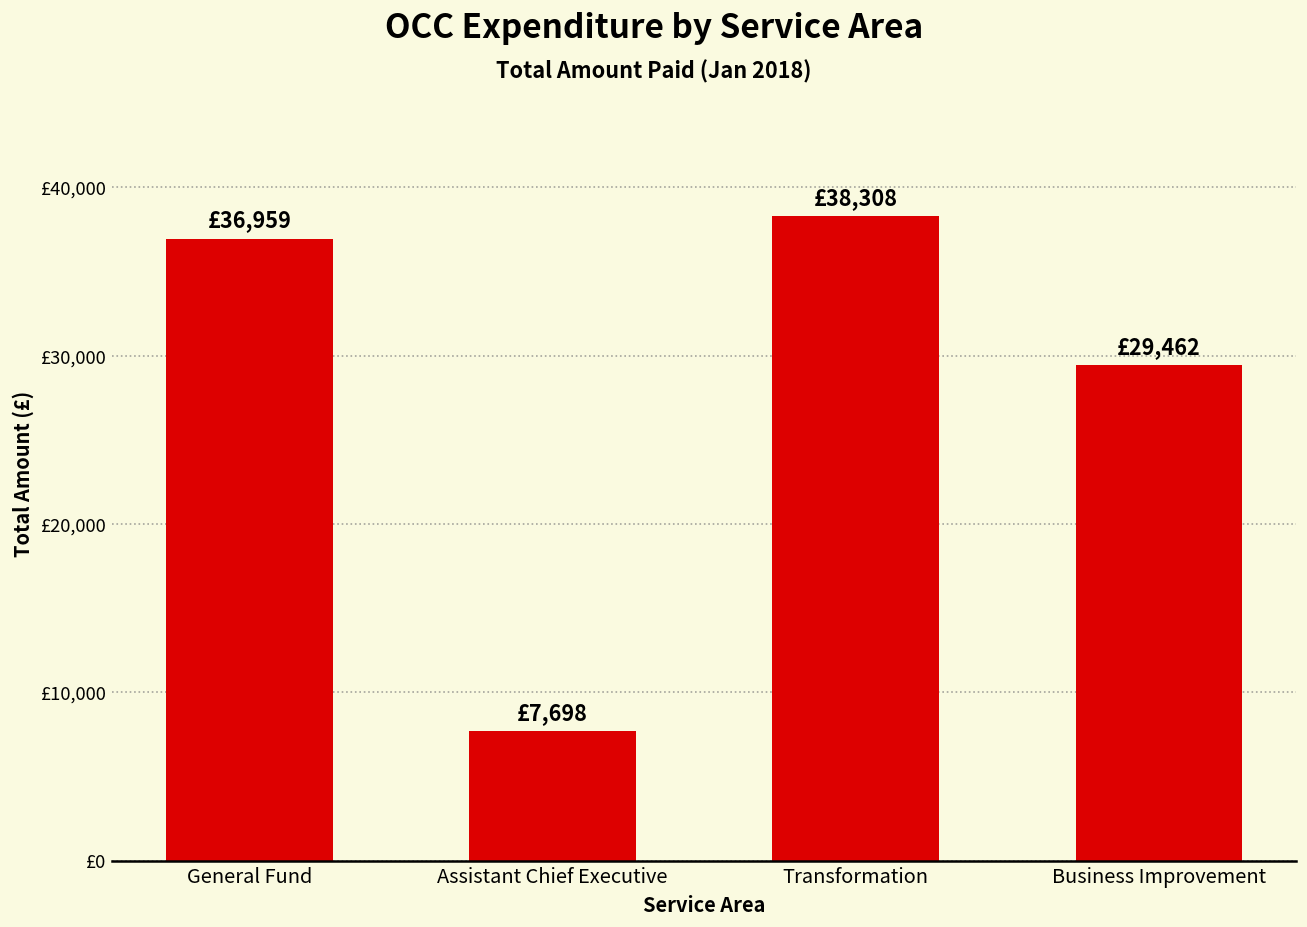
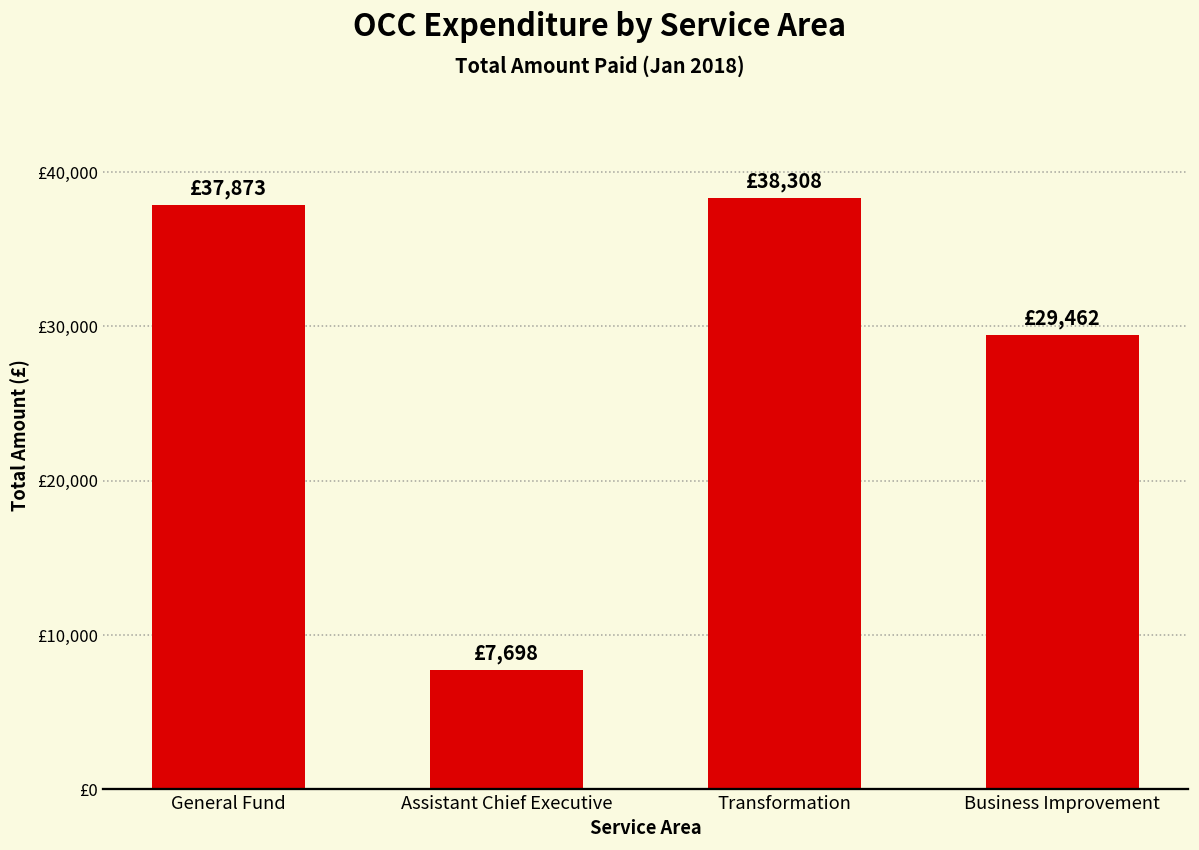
  {
-   "General Fund": "£36,959",
+   "General Fund": "£37,873",
    "Assistant Chief Executive": "£7,698",
    "Transformation": "£38,308",
    "Business Improvement": "£29,462"
  }
